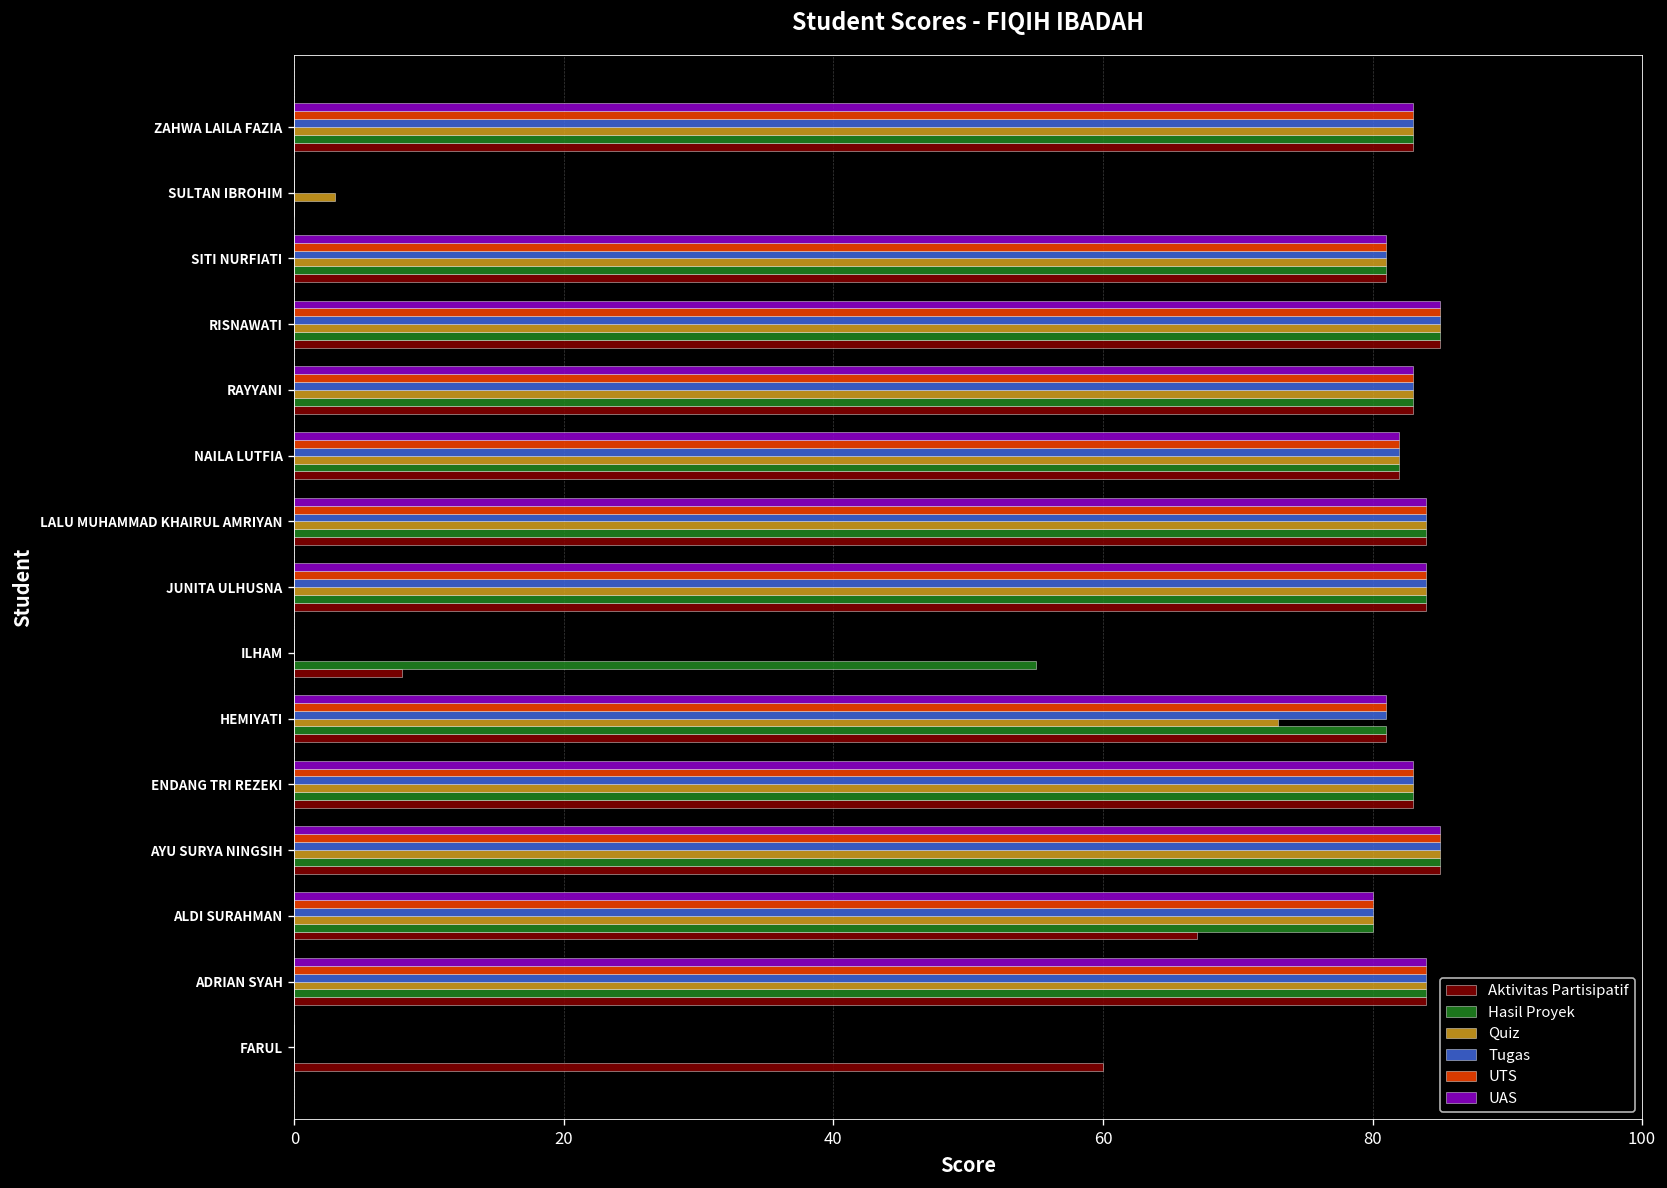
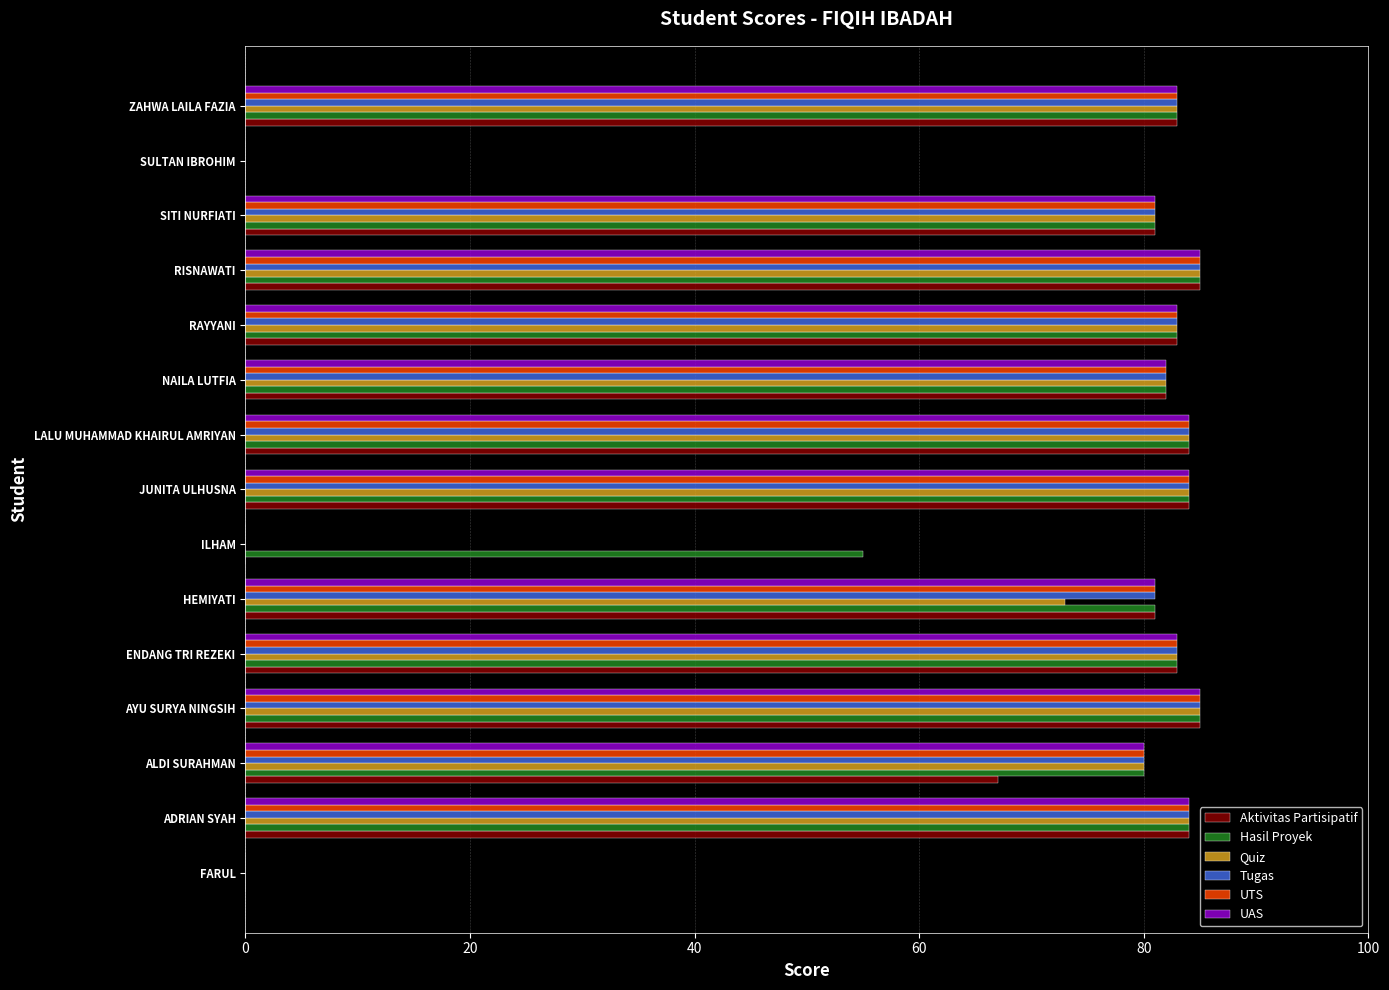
  {
    "Aktivitas Partisipatif": {
      "ZAHWA LAILA FAZIA": 83,
      "SULTAN IBROHIM": 0,
      "SITI NURFIATI": 81,
      "RISNAWATI": 85,
      "RAYYANI": 83,
      "NAILA LUTFIA": 82,
      "LALU MUHAMMAD KHAIRUL AMRIYAN": 84,
      "JUNITA ULHUSNA": 84,
-     "ILHAM": 8,
+     "ILHAM": 0,
      "HEMIYATI": 81,
      "ENDANG TRI REZEKI": 83,
      "AYU SURYA NINGSIH": 85,
      "ALDI SURAHMAN": 67,
      "ADRIAN SYAH": 84,
-     "FARUL": 60
+     "FARUL": 0
    },
    "Hasil Proyek": {
      "ZAHWA LAILA FAZIA": 83,
      "SULTAN IBROHIM": 0,
      "SITI NURFIATI": 81,
      "RISNAWATI": 85,
      "RAYYANI": 83,
      "NAILA LUTFIA": 82,
      "LALU MUHAMMAD KHAIRUL AMRIYAN": 84,
      "JUNITA ULHUSNA": 84,
      "ILHAM": 55,
      "HEMIYATI": 81,
      "ENDANG TRI REZEKI": 83,
      "AYU SURYA NINGSIH": 85,
      "ALDI SURAHMAN": 80,
      "ADRIAN SYAH": 84,
      "FARUL": 0
    },
    "Quiz": {
      "ZAHWA LAILA FAZIA": 83,
-     "SULTAN IBROHIM": 3,
+     "SULTAN IBROHIM": 0,
      "SITI NURFIATI": 81,
      "RISNAWATI": 85,
      "RAYYANI": 83,
      "NAILA LUTFIA": 82,
      "LALU MUHAMMAD KHAIRUL AMRIYAN": 84,
      "JUNITA ULHUSNA": 84,
      "ILHAM": 0,
      "HEMIYATI": 73,
      "ENDANG TRI REZEKI": 83,
      "AYU SURYA NINGSIH": 85,
      "ALDI SURAHMAN": 80,
      "ADRIAN SYAH": 84,
      "FARUL": 0
    },
    "Tugas": {
      "ZAHWA LAILA FAZIA": 83,
      "SULTAN IBROHIM": 0,
      "SITI NURFIATI": 81,
      "RISNAWATI": 85,
      "RAYYANI": 83,
      "NAILA LUTFIA": 82,
      "LALU MUHAMMAD KHAIRUL AMRIYAN": 84,
      "JUNITA ULHUSNA": 84,
      "ILHAM": 0,
      "HEMIYATI": 81,
      "ENDANG TRI REZEKI": 83,
      "AYU SURYA NINGSIH": 85,
      "ALDI SURAHMAN": 80,
      "ADRIAN SYAH": 84,
      "FARUL": 0
    },
    "UTS": {
      "ZAHWA LAILA FAZIA": 83,
      "SULTAN IBROHIM": 0,
      "SITI NURFIATI": 81,
      "RISNAWATI": 85,
      "RAYYANI": 83,
      "NAILA LUTFIA": 82,
      "LALU MUHAMMAD KHAIRUL AMRIYAN": 84,
      "JUNITA ULHUSNA": 84,
      "ILHAM": 0,
      "HEMIYATI": 81,
      "ENDANG TRI REZEKI": 83,
      "AYU SURYA NINGSIH": 85,
      "ALDI SURAHMAN": 80,
      "ADRIAN SYAH": 84,
      "FARUL": 0
    },
    "UAS": {
      "ZAHWA LAILA FAZIA": 83,
      "SULTAN IBROHIM": 0,
      "SITI NURFIATI": 81,
      "RISNAWATI": 85,
      "RAYYANI": 83,
      "NAILA LUTFIA": 82,
      "LALU MUHAMMAD KHAIRUL AMRIYAN": 84,
      "JUNITA ULHUSNA": 84,
      "ILHAM": 0,
      "HEMIYATI": 81,
      "ENDANG TRI REZEKI": 83,
      "AYU SURYA NINGSIH": 85,
      "ALDI SURAHMAN": 80,
      "ADRIAN SYAH": 84,
      "FARUL": 0
    }
  }
